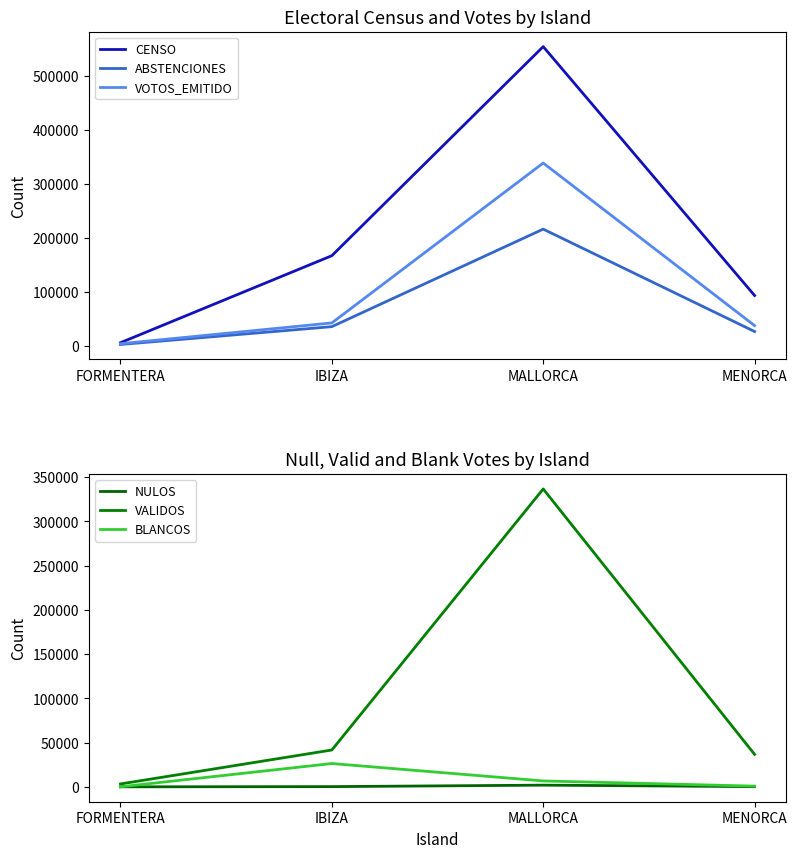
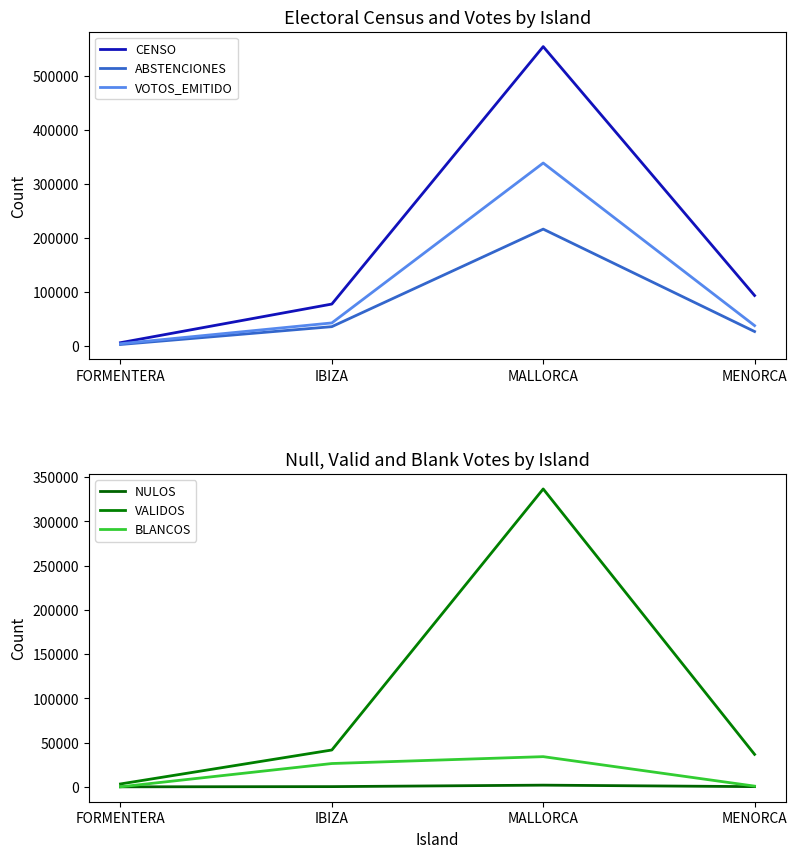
  {
    "Electoral Census and Votes by Island": {
      "CENSO": {
-       "IBIZA": 170000,
+       "IBIZA": 80000,
        "MALLORCA": 550000,
        "MENORCA": 90000
      }
    },
    "Null, Valid and Blank Votes by Island": {
      "BLANCOS": {
        "IBIZA": 30000,
-       "MALLORCA": 10000
+       "MALLORCA": 30000
      }
    }
  }
